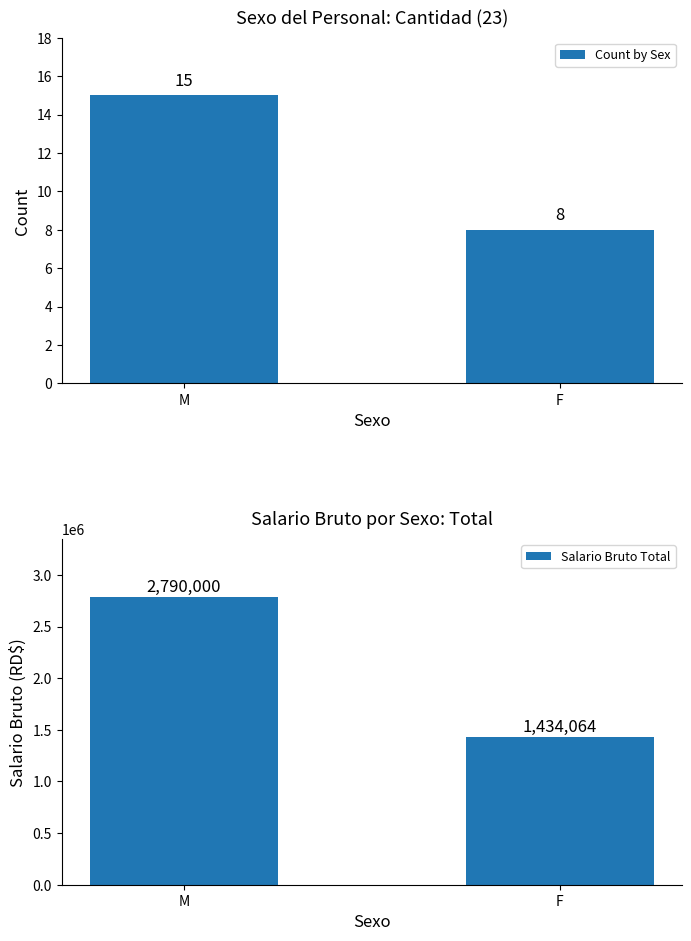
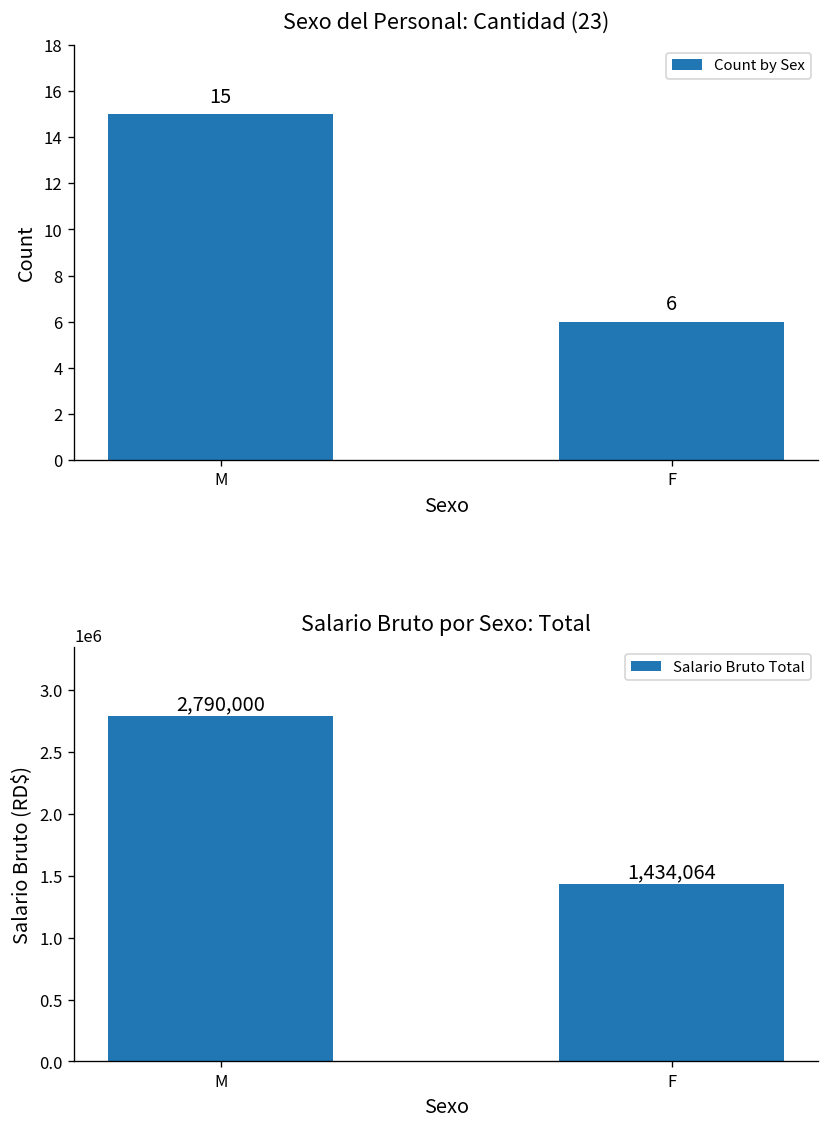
  {
    "Sexo del Personal: Cantidad (23)": {
      "M": "15",
-     "F": "8"
+     "F": "6"
    },
    "Salario Bruto por Sexo: Total": {
      "M": "2,790,000",
      "F": "1,434,064"
    }
  }
